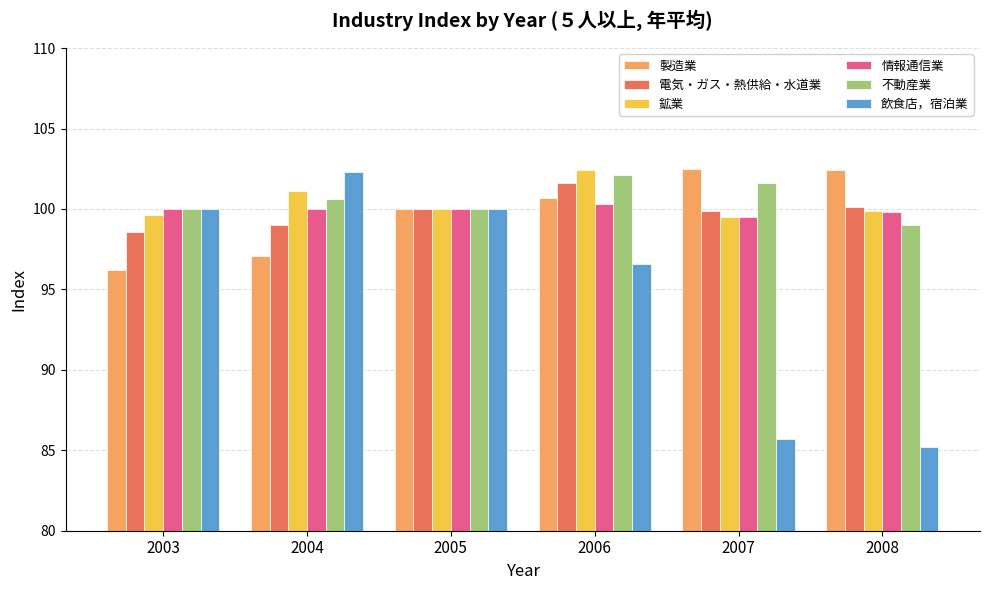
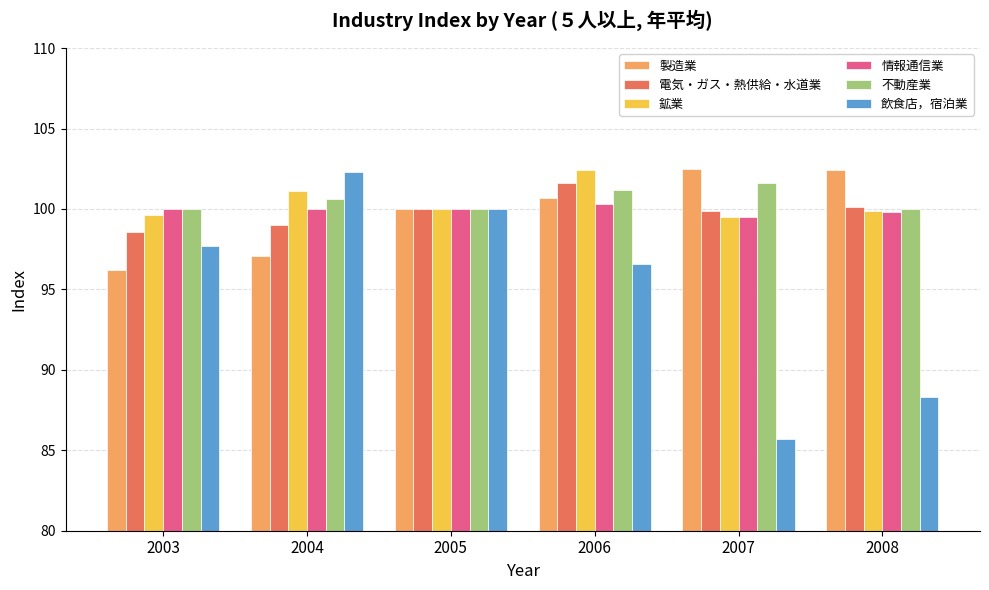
  {
    "不動産業": {
      "2003": 100.0,
      "2004": 100.6,
      "2005": 100.0,
-     "2006": 102.1,
+     "2006": 101.2,
      "2007": 101.6,
-     "2008": 99
+     "2008": 100
    },
    "飲食店，宿泊業": {
-     "2003": 100.0,
+     "2003": 97.7,
      "2004": 102.3,
      "2005": 100.0,
      "2006": 96.6,
      "2007": 85.7,
-     "2008": 85.2
+     "2008": 88.3
    }
  }
